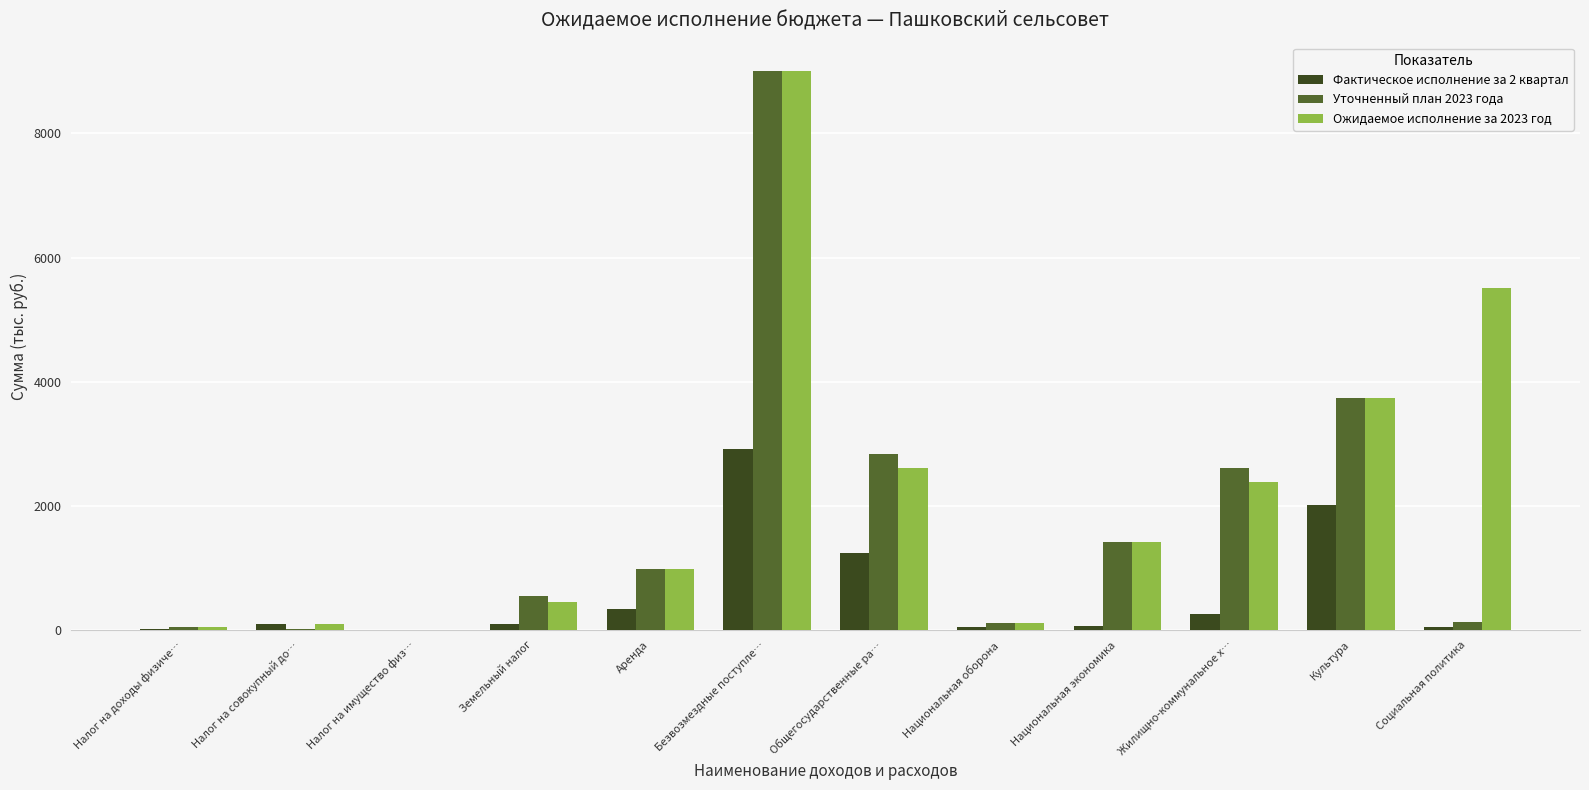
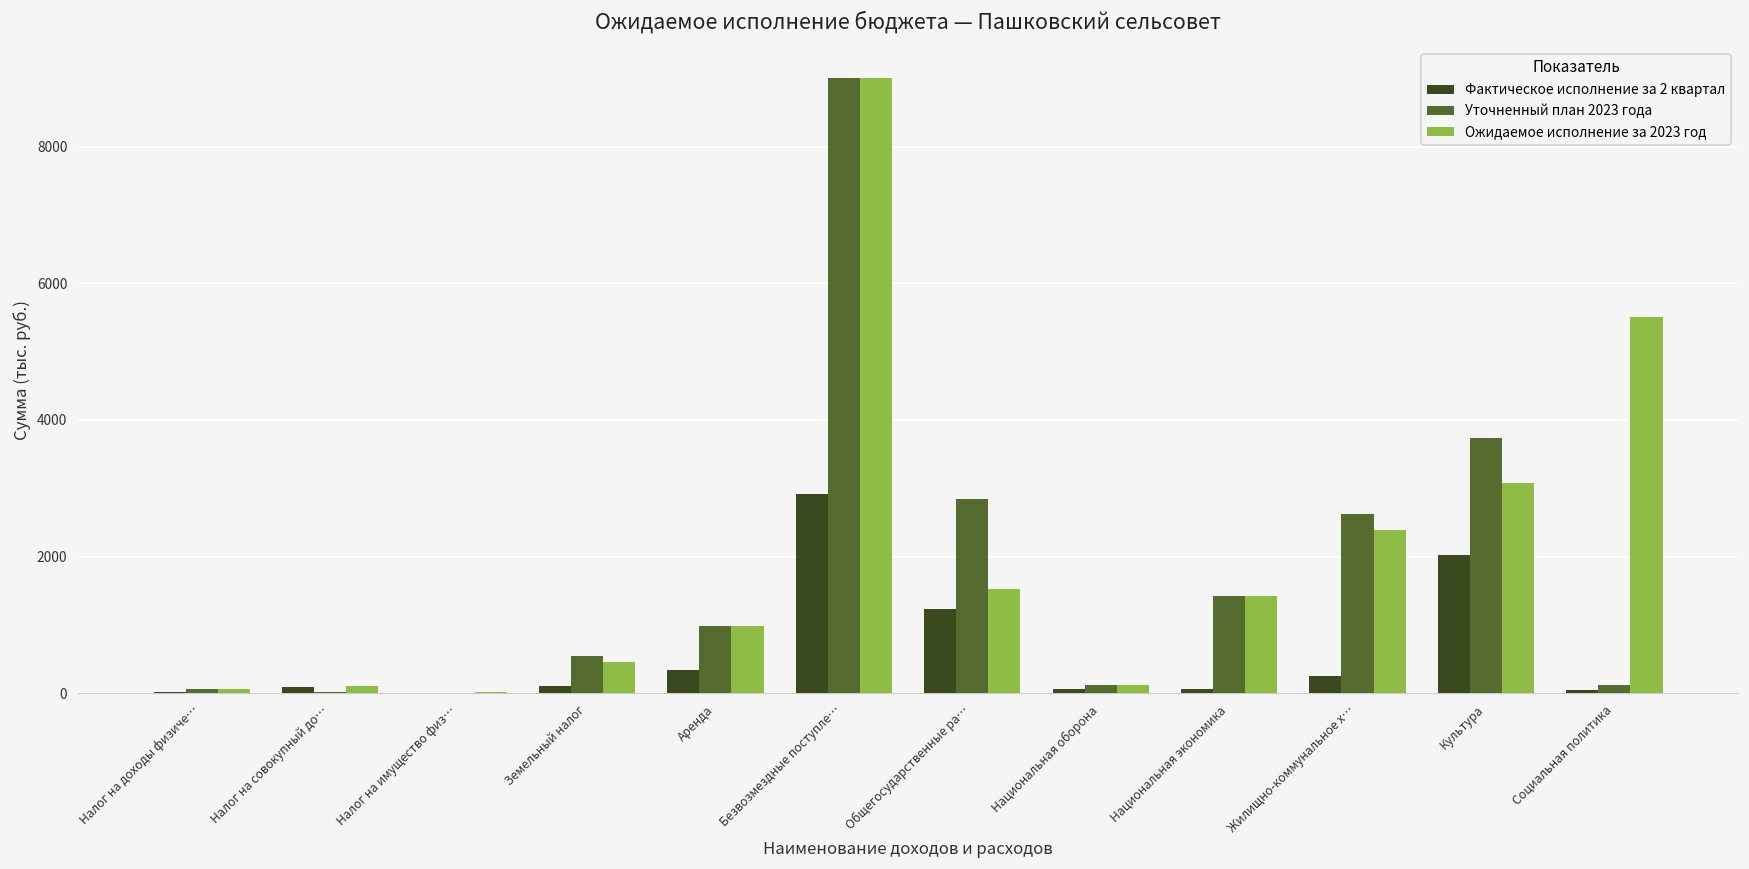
  {
    "Ожидаемое исполнение за 2023 год": {
      "Налог на доходы физиче…": 100,
      "Налог на совокупный до…": 100,
      "Земельный налог": 500,
      "Аренда": 1000,
      "Безвозмездные поступле…": 9000,
-     "Общегосударственные ра…": 2600,
+     "Общегосударственные ра…": 1500,
      "Национальная оборона": 100,
      "Национальная экономика": 1400,
      "Жилищно-коммунальное х…": 2400,
-     "Культура": 3700,
+     "Культура": 3100,
      "Социальная политика": 5500
    }
  }
